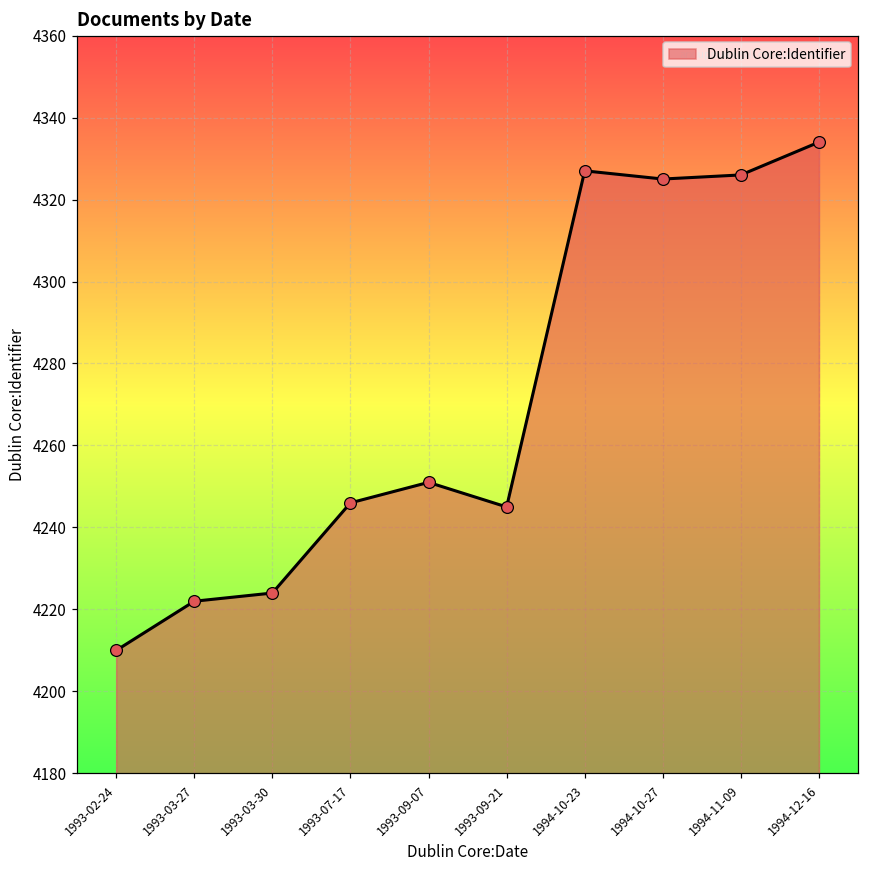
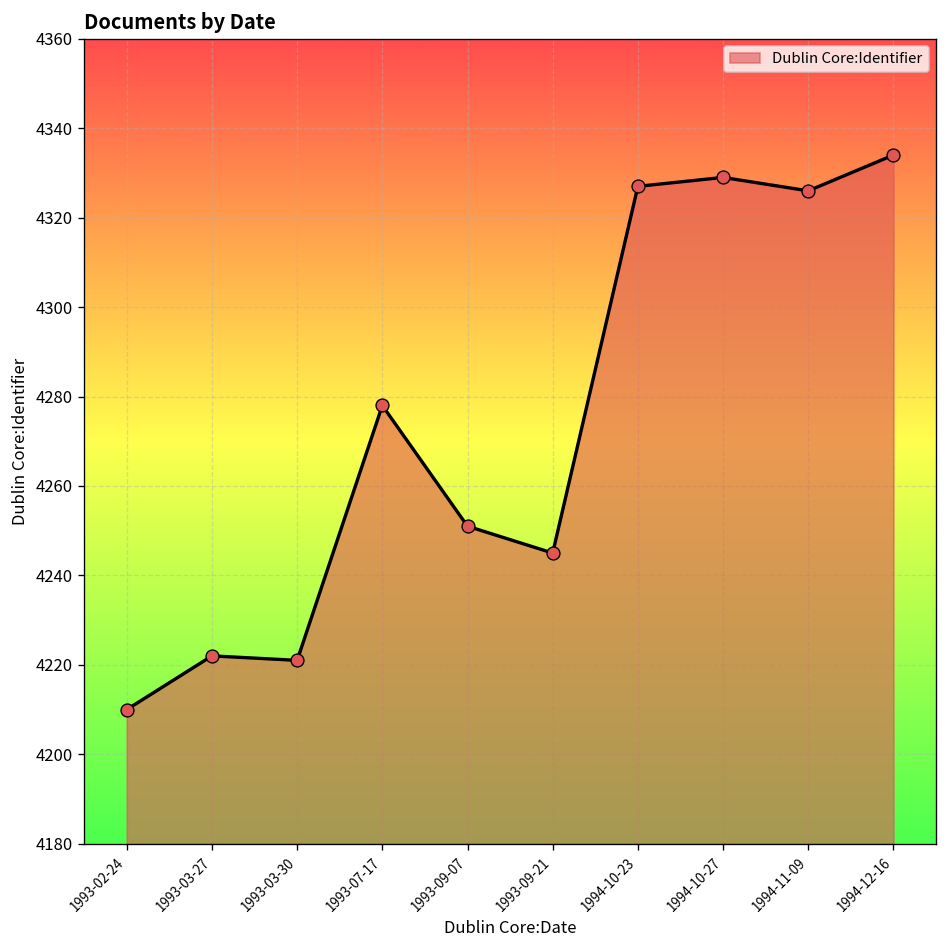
  {
    "1993-02-24": 4210,
    "1993-03-27": 4222,
-   "1993-03-30": 4224,
-   "1993-07-17": 4246,
+   "1993-03-30": 4221,
+   "1993-07-17": 4278,
    "1993-09-07": 4251,
    "1993-09-21": 4245,
    "1994-10-23": 4327,
-   "1994-10-27": 4325,
+   "1994-10-27": 4329,
    "1994-11-09": 4326,
    "1994-12-16": 4334
  }
